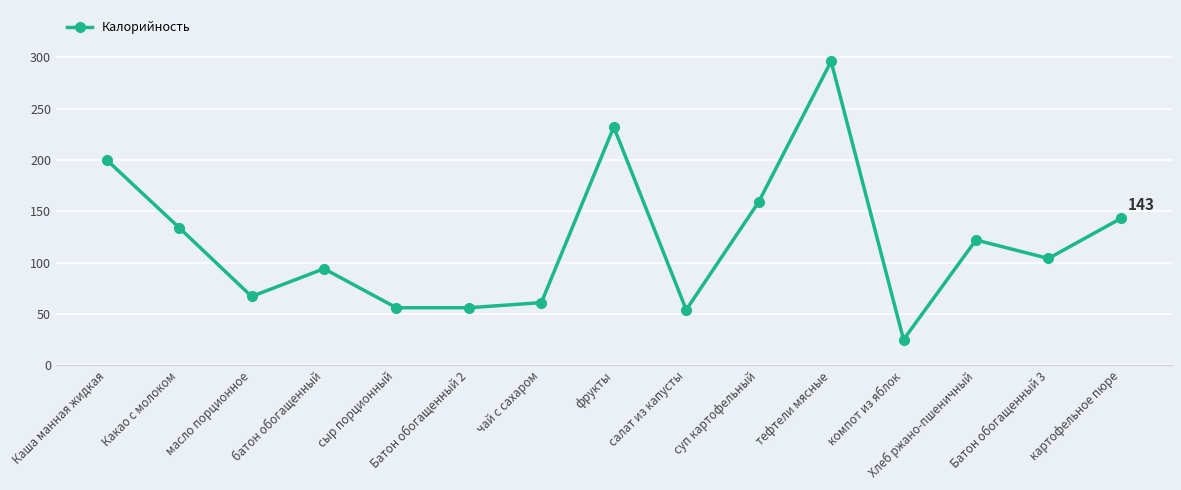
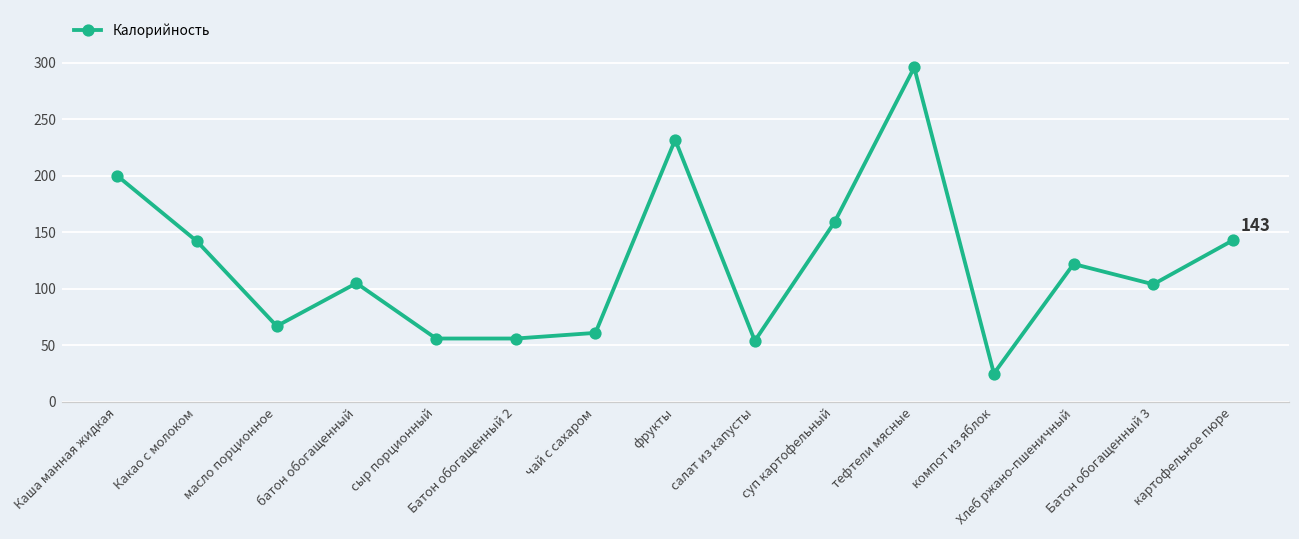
  {
    "Каша манная жидкая": 200,
-   "Какао с молоком": 134,
+   "Какао с молоком": 142,
    "масло порционное": 67,
-   "батон обогащенный": 94,
+   "батон обогащенный": 105,
    "сыр порционный": 56,
    "Батон обогащенный 2": 56,
    "чай с сахаром": 61,
    "фрукты": 232,
    "салат из капусты": 54,
    "суп картофельный": 159,
    "тефтели мясные": 296,
    "компот из яблок": 25,
    "Хлеб ржано-пшеничный": 122,
    "Батон обогащенный 3": 104
  }
